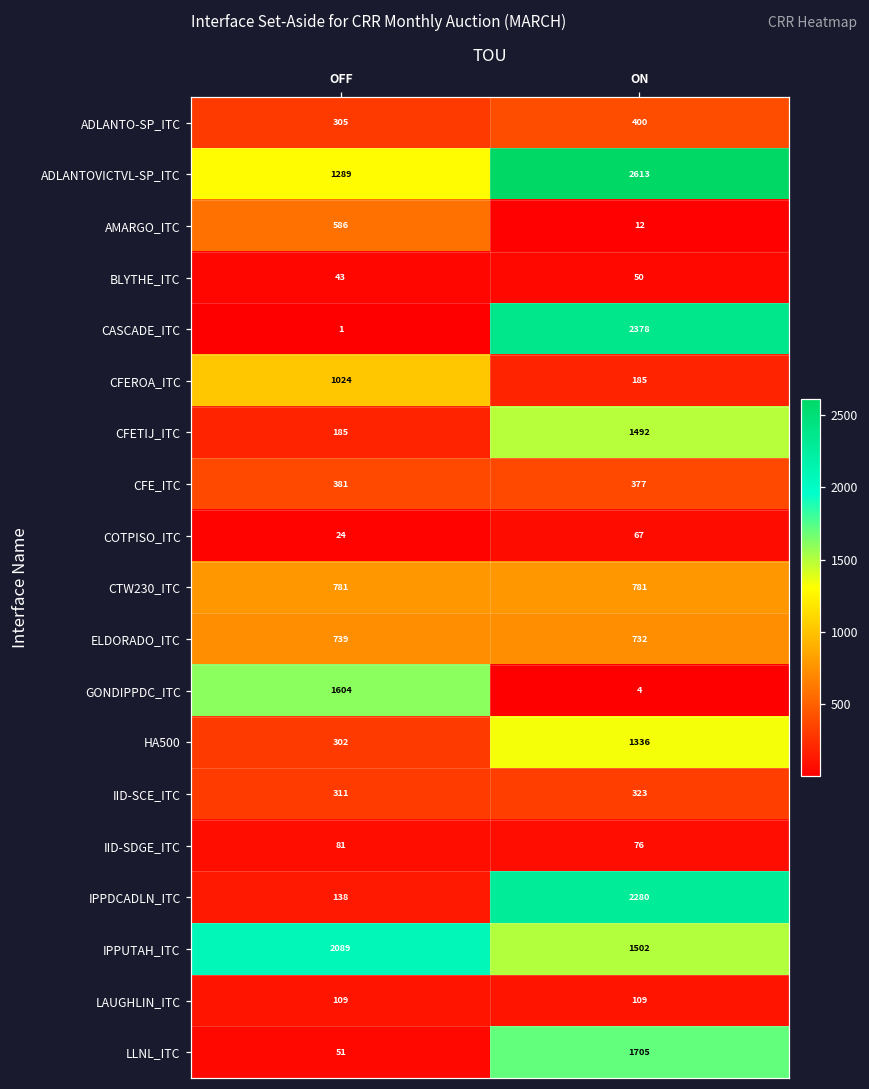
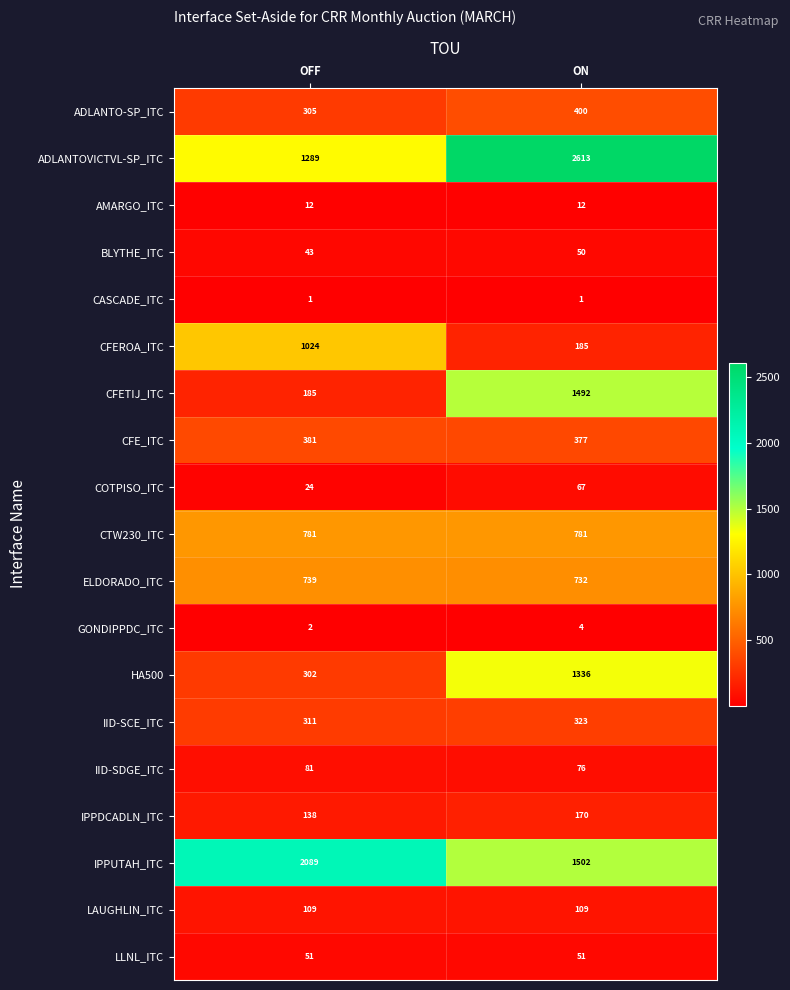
  {
    "ADLANTO-SP_ITC": {
      "OFF": 305,
      "ON": 400
    },
    "ADLANTOVICTVL-SP_ITC": {
      "OFF": 1289,
      "ON": 2613
    },
    "AMARGO_ITC": {
-     "OFF": 586,
+     "OFF": 12,
      "ON": 12
    },
    "BLYTHE_ITC": {
      "OFF": 43,
      "ON": 50
    },
    "CASCADE_ITC": {
      "OFF": 1,
-     "ON": 2378
+     "ON": 1
    },
    "CFEROA_ITC": {
      "OFF": 1024,
      "ON": 185
    },
    "CFETIJ_ITC": {
      "OFF": 185,
      "ON": 1492
    },
    "CFE_ITC": {
      "OFF": 381,
      "ON": 377
    },
    "COTPISO_ITC": {
      "OFF": 24,
      "ON": 67
    },
    "CTW230_ITC": {
      "OFF": 781,
      "ON": 781
    },
    "ELDORADO_ITC": {
      "OFF": 739,
      "ON": 732
    },
    "GONDIPPDC_ITC": {
-     "OFF": 1604,
+     "OFF": 2,
      "ON": 4
    },
    "HA500": {
      "OFF": 302,
      "ON": 1336
    },
    "IID-SCE_ITC": {
      "OFF": 311,
      "ON": 323
    },
    "IID-SDGE_ITC": {
      "OFF": 81,
      "ON": 76
    },
    "IPPDCADLN_ITC": {
      "OFF": 138,
-     "ON": 2280
+     "ON": 170
    },
    "IPPUTAH_ITC": {
      "OFF": 2089,
      "ON": 1502
    },
    "LAUGHLIN_ITC": {
      "OFF": 109,
      "ON": 109
    },
    "LLNL_ITC": {
      "OFF": 51,
-     "ON": 1705
+     "ON": 51
    }
  }
